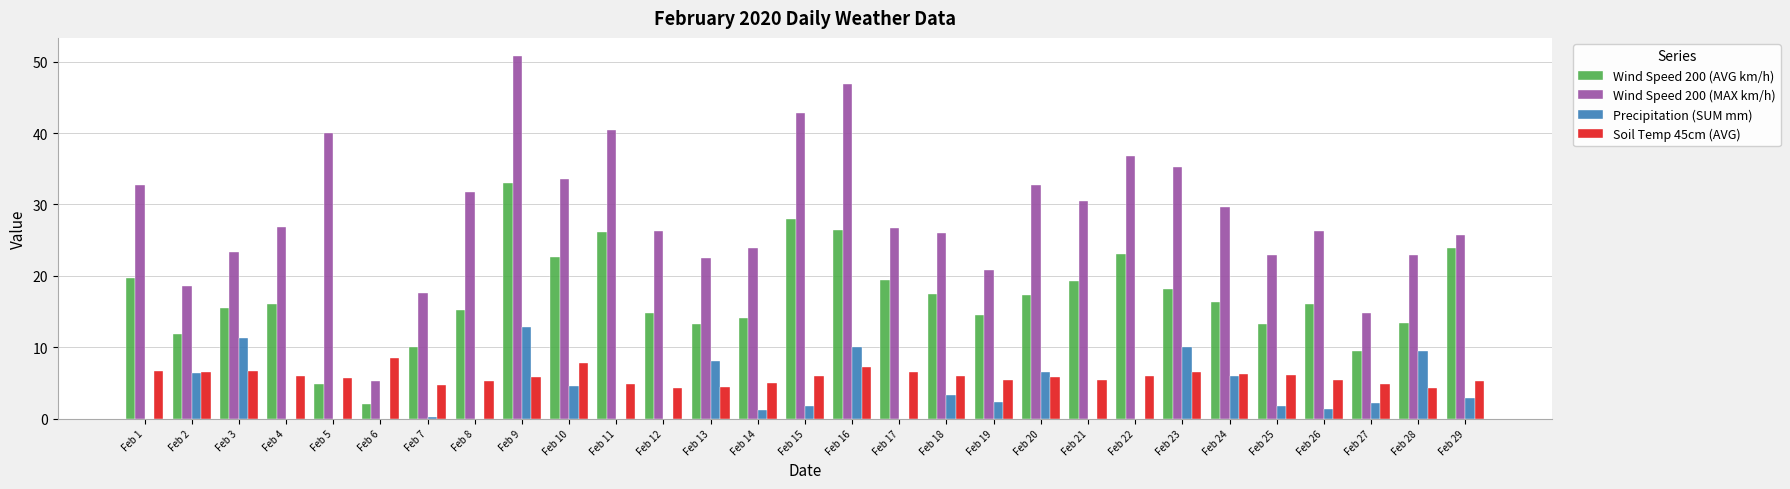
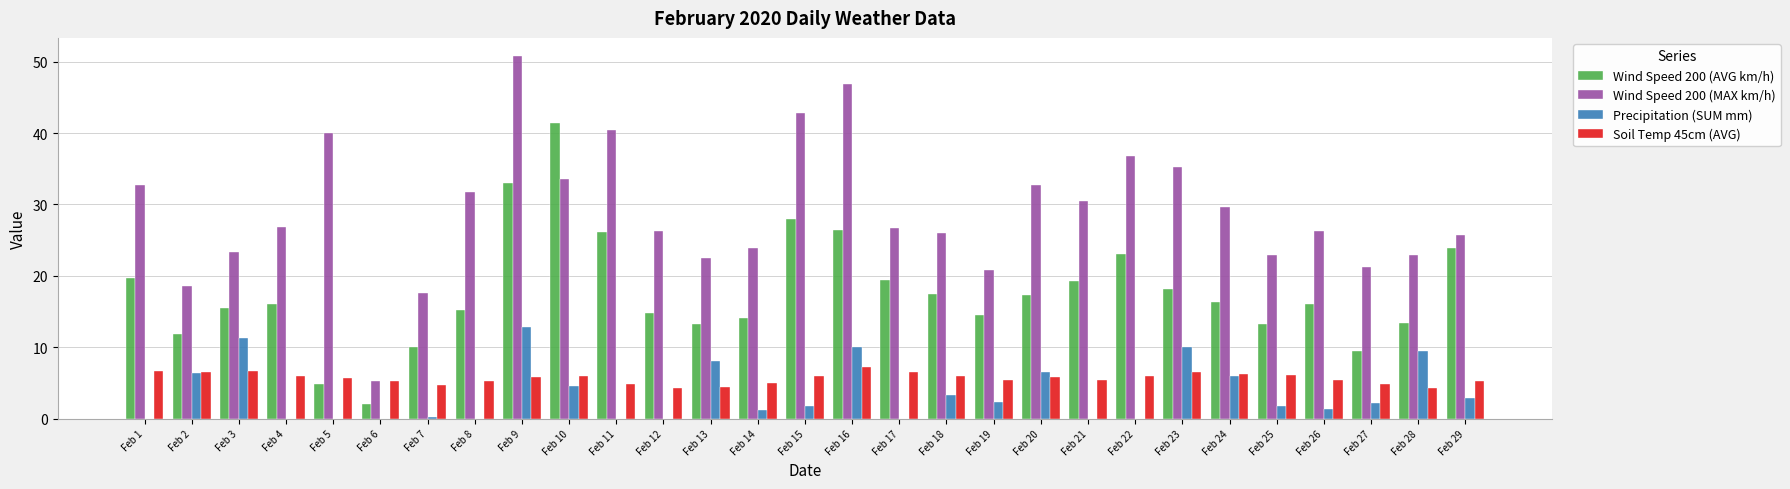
  {
    "Wind Speed 200 (AVG km/h)": {
      "Feb 1": 20,
      "Feb 2": 12,
      "Feb 3": 15,
      "Feb 4": 16,
      "Feb 5": 5,
      "Feb 6": 2,
      "Feb 7": 10,
      "Feb 8": 15,
      "Feb 9": 33,
-     "Feb 10": 23,
+     "Feb 10": 41,
      "Feb 11": 26,
      "Feb 12": 15,
      "Feb 13": 13,
      "Feb 14": 14,
      "Feb 15": 28,
      "Feb 16": 26,
      "Feb 17": 19,
      "Feb 18": 17,
      "Feb 19": 14,
      "Feb 20": 17,
      "Feb 21": 19,
      "Feb 22": 23,
      "Feb 23": 18,
      "Feb 24": 16,
      "Feb 25": 13,
      "Feb 26": 16,
      "Feb 27": 10,
      "Feb 28": 13,
      "Feb 29": 24
    },
    "Wind Speed 200 (MAX km/h)": {
      "Feb 1": 33,
      "Feb 2": 19,
      "Feb 3": 23,
      "Feb 4": 27,
      "Feb 5": 40,
      "Feb 6": 5,
      "Feb 7": 18,
      "Feb 8": 32,
      "Feb 9": 51,
      "Feb 10": 34,
      "Feb 11": 40,
      "Feb 12": 26,
      "Feb 13": 22,
      "Feb 14": 24,
      "Feb 15": 43,
      "Feb 16": 47,
      "Feb 17": 27,
      "Feb 18": 26,
      "Feb 19": 21,
      "Feb 20": 33,
      "Feb 21": 30,
      "Feb 22": 37,
      "Feb 23": 35,
      "Feb 24": 30,
      "Feb 25": 23,
      "Feb 26": 26,
-     "Feb 27": 15,
+     "Feb 27": 21,
      "Feb 28": 23,
      "Feb 29": 26
    },
    "Precipitation (SUM mm)": {
      "Feb 1": 0,
      "Feb 2": 6,
      "Feb 3": 11,
      "Feb 4": 0,
      "Feb 5": 0,
      "Feb 6": 0,
      "Feb 8": 0,
      "Feb 9": 13,
      "Feb 10": 5,
      "Feb 11": 0,
      "Feb 12": 0,
      "Feb 13": 8,
      "Feb 14": 1,
      "Feb 15": 2,
      "Feb 16": 10,
      "Feb 17": 0,
      "Feb 18": 3,
      "Feb 19": 2,
      "Feb 20": 7,
      "Feb 21": 0,
      "Feb 22": 0,
      "Feb 23": 10,
      "Feb 24": 6,
      "Feb 25": 2,
      "Feb 26": 1,
      "Feb 27": 2,
      "Feb 28": 10,
      "Feb 29": 3
    },
    "Soil Temp 45cm (AVG)": {
      "Feb 1": 7,
      "Feb 2": 7,
      "Feb 3": 7,
      "Feb 4": 6,
      "Feb 5": 6,
-     "Feb 6": 9,
+     "Feb 6": 5,
      "Feb 7": 5,
      "Feb 8": 5,
      "Feb 9": 6,
-     "Feb 10": 8,
+     "Feb 10": 6,
      "Feb 11": 5,
      "Feb 12": 4,
      "Feb 13": 4,
      "Feb 14": 5,
      "Feb 15": 6,
      "Feb 16": 7,
      "Feb 17": 7,
      "Feb 18": 6,
      "Feb 19": 5,
      "Feb 20": 6,
      "Feb 21": 5,
      "Feb 22": 6,
      "Feb 23": 7,
      "Feb 24": 6,
      "Feb 25": 6,
      "Feb 26": 5,
      "Feb 27": 5,
      "Feb 28": 4,
      "Feb 29": 5
    }
  }
